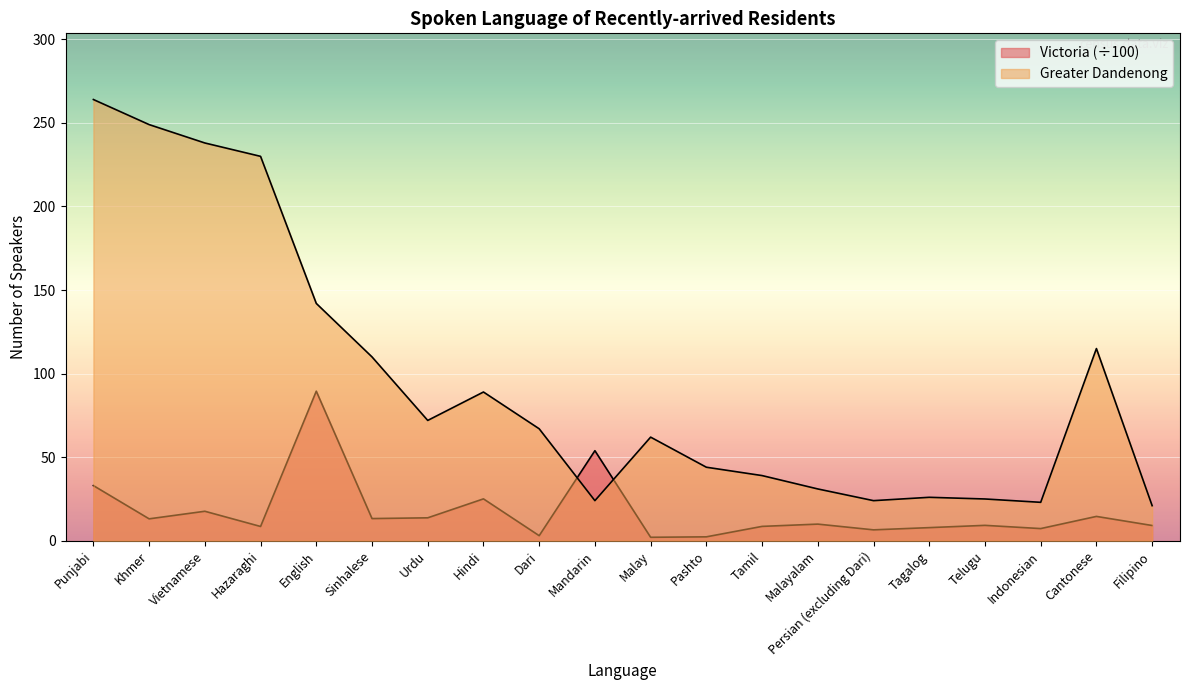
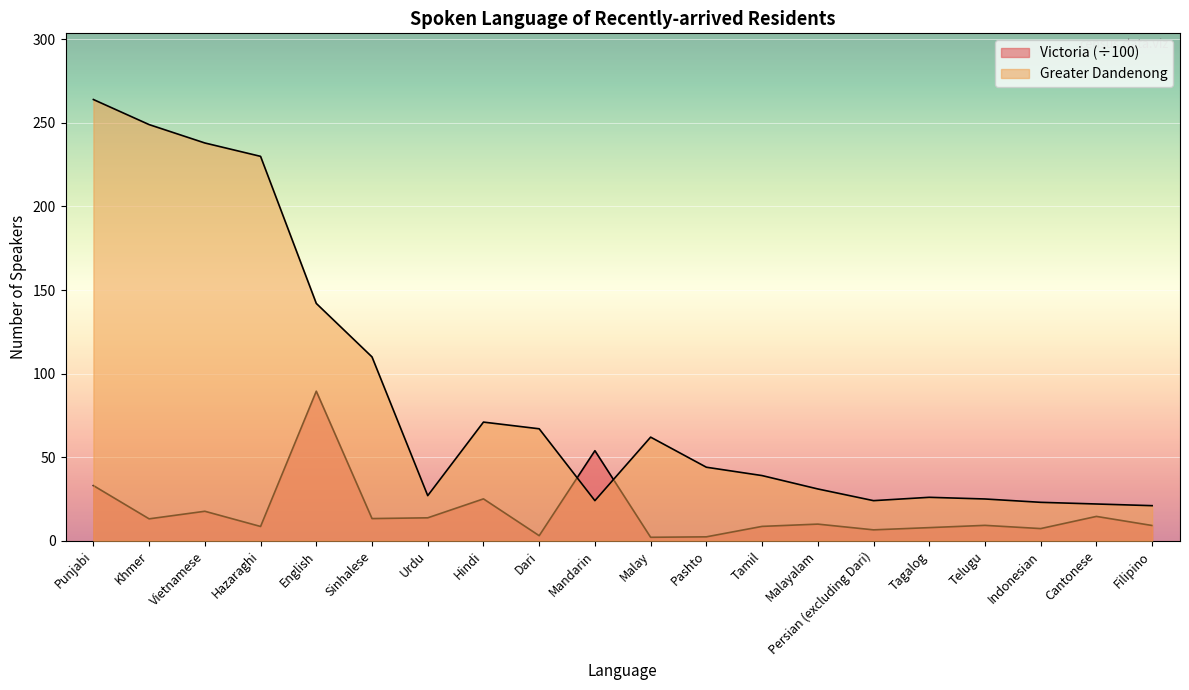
  {
    "Victoria (÷100)": {
      "Punjabi": 33,
      "Khmer": 13,
      "Vietnamese": 18,
      "Hazaraghi": 9,
      "English": 90,
      "Sinhalese": 13,
      "Urdu": 14,
      "Hindi": 25,
      "Dari": 3,
      "Mandarin": 54,
      "Malay": 2,
      "Pashto": 2,
      "Tamil": 9,
      "Malayalam": 10,
      "Persian (excluding Dari)": 7,
      "Tagalog": 8,
      "Telugu": 9,
      "Indonesian": 7,
      "Cantonese": 15,
      "Filipino": 9
    },
    "Greater Dandenong": {
      "Punjabi": 264,
      "Khmer": 249,
      "Vietnamese": 238,
      "Hazaraghi": 230,
      "English": 142,
      "Sinhalese": 110,
-     "Urdu": 72,
-     "Hindi": 89,
+     "Urdu": 27,
+     "Hindi": 71,
      "Dari": 67,
      "Mandarin": 24,
      "Malay": 62,
      "Pashto": 44,
      "Tamil": 39,
      "Malayalam": 31,
      "Persian (excluding Dari)": 24,
      "Tagalog": 26,
      "Telugu": 25,
      "Indonesian": 23,
-     "Cantonese": 115,
+     "Cantonese": 22,
      "Filipino": 21
    }
  }
